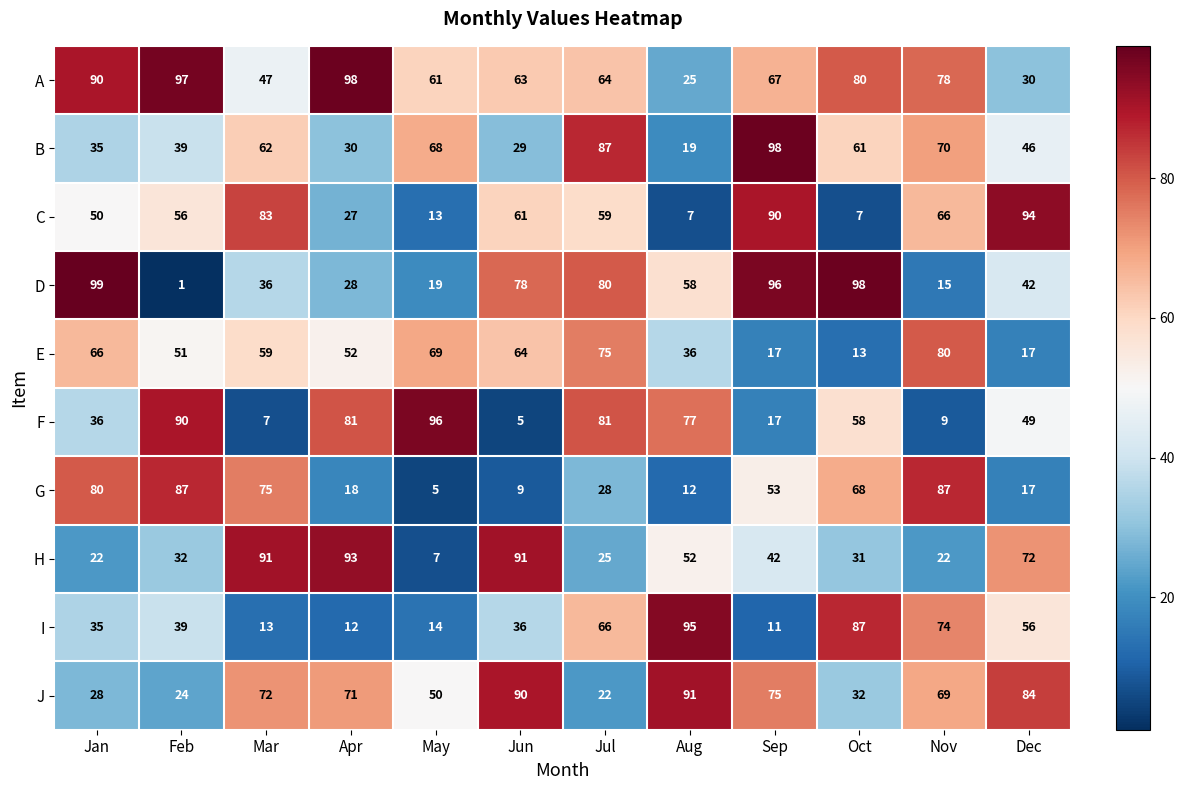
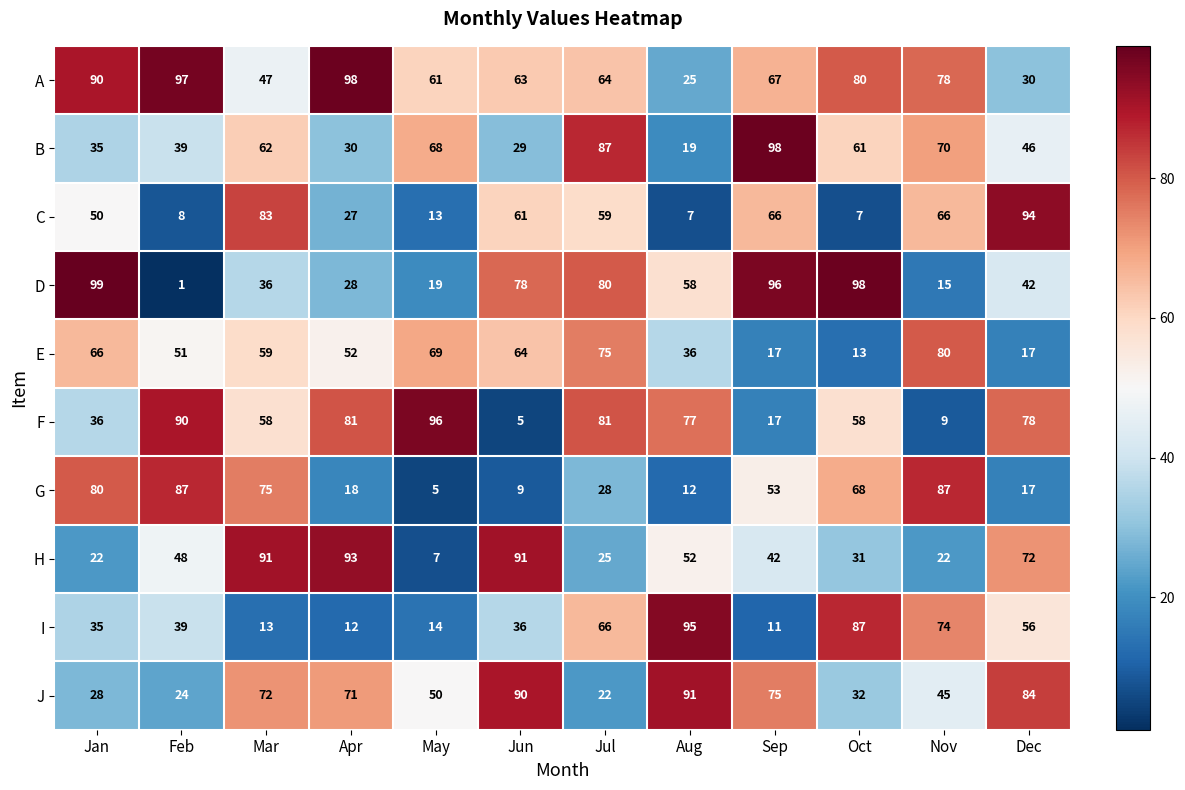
  {
    "A": {
      "Jan": 90,
      "Feb": 97,
      "Mar": 47,
      "Apr": 98,
      "May": 61,
      "Jun": 63,
      "Jul": 64,
      "Aug": 25,
      "Sep": 67,
      "Oct": 80,
      "Nov": 78,
      "Dec": 30
    },
    "B": {
      "Jan": 35,
      "Feb": 39,
      "Mar": 62,
      "Apr": 30,
      "May": 68,
      "Jun": 29,
      "Jul": 87,
      "Aug": 19,
      "Sep": 98,
      "Oct": 61,
      "Nov": 70,
      "Dec": 46
    },
    "C": {
      "Jan": 50,
-     "Feb": 56,
+     "Feb": 8,
      "Mar": 83,
      "Apr": 27,
      "May": 13,
      "Jun": 61,
      "Jul": 59,
      "Aug": 7,
-     "Sep": 90,
+     "Sep": 66,
      "Oct": 7,
      "Nov": 66,
      "Dec": 94
    },
    "D": {
      "Jan": 99,
      "Feb": 1,
      "Mar": 36,
      "Apr": 28,
      "May": 19,
      "Jun": 78,
      "Jul": 80,
      "Aug": 58,
      "Sep": 96,
      "Oct": 98,
      "Nov": 15,
      "Dec": 42
    },
    "E": {
      "Jan": 66,
      "Feb": 51,
      "Mar": 59,
      "Apr": 52,
      "May": 69,
      "Jun": 64,
      "Jul": 75,
      "Aug": 36,
      "Sep": 17,
      "Oct": 13,
      "Nov": 80,
      "Dec": 17
    },
    "F": {
      "Jan": 36,
      "Feb": 90,
-     "Mar": 7,
+     "Mar": 58,
      "Apr": 81,
      "May": 96,
      "Jun": 5,
      "Jul": 81,
      "Aug": 77,
      "Sep": 17,
      "Oct": 58,
      "Nov": 9,
-     "Dec": 49
+     "Dec": 78
    },
    "G": {
      "Jan": 80,
      "Feb": 87,
      "Mar": 75,
      "Apr": 18,
      "May": 5,
      "Jun": 9,
      "Jul": 28,
      "Aug": 12,
      "Sep": 53,
      "Oct": 68,
      "Nov": 87,
      "Dec": 17
    },
    "H": {
      "Jan": 22,
-     "Feb": 32,
+     "Feb": 48,
      "Mar": 91,
      "Apr": 93,
      "May": 7,
      "Jun": 91,
      "Jul": 25,
      "Aug": 52,
      "Sep": 42,
      "Oct": 31,
      "Nov": 22,
      "Dec": 72
    },
    "I": {
      "Jan": 35,
      "Feb": 39,
      "Mar": 13,
      "Apr": 12,
      "May": 14,
      "Jun": 36,
      "Jul": 66,
      "Aug": 95,
      "Sep": 11,
      "Oct": 87,
      "Nov": 74,
      "Dec": 56
    },
    "J": {
      "Jan": 28,
      "Feb": 24,
      "Mar": 72,
      "Apr": 71,
      "May": 50,
      "Jun": 90,
      "Jul": 22,
      "Aug": 91,
      "Sep": 75,
      "Oct": 32,
-     "Nov": 69,
+     "Nov": 45,
      "Dec": 84
    }
  }
